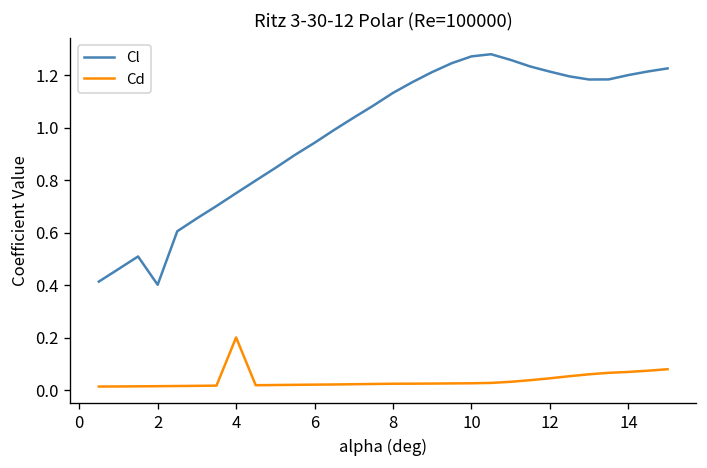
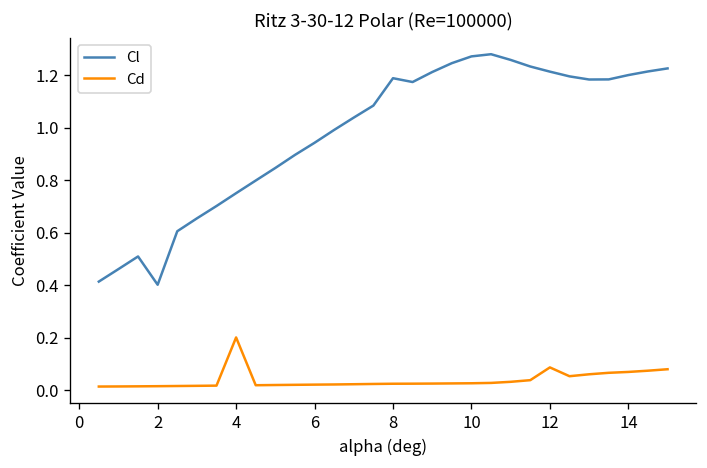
  {
    "Cl": {
      "2": 0.40,
      "4": 0.75,
      "6": 0.94,
-     "8": 1.13,
+     "8": 1.19,
      "10": 1.27,
      "12": 1.21,
      "14": 1.20
    },
    "Cd": {
      "2": 0.02,
      "4": 0.20,
      "6": 0.02,
      "8": 0.03,
      "10": 0.03,
-     "12": 0.05,
+     "12": 0.09,
      "14": 0.07
    }
  }
